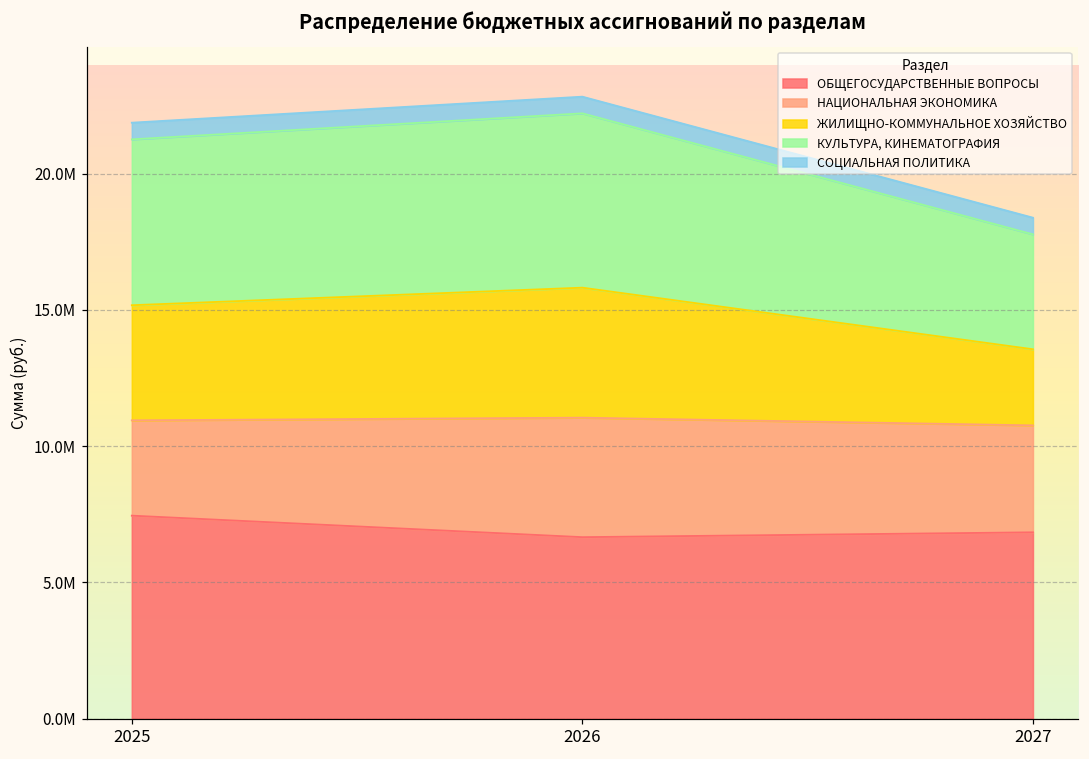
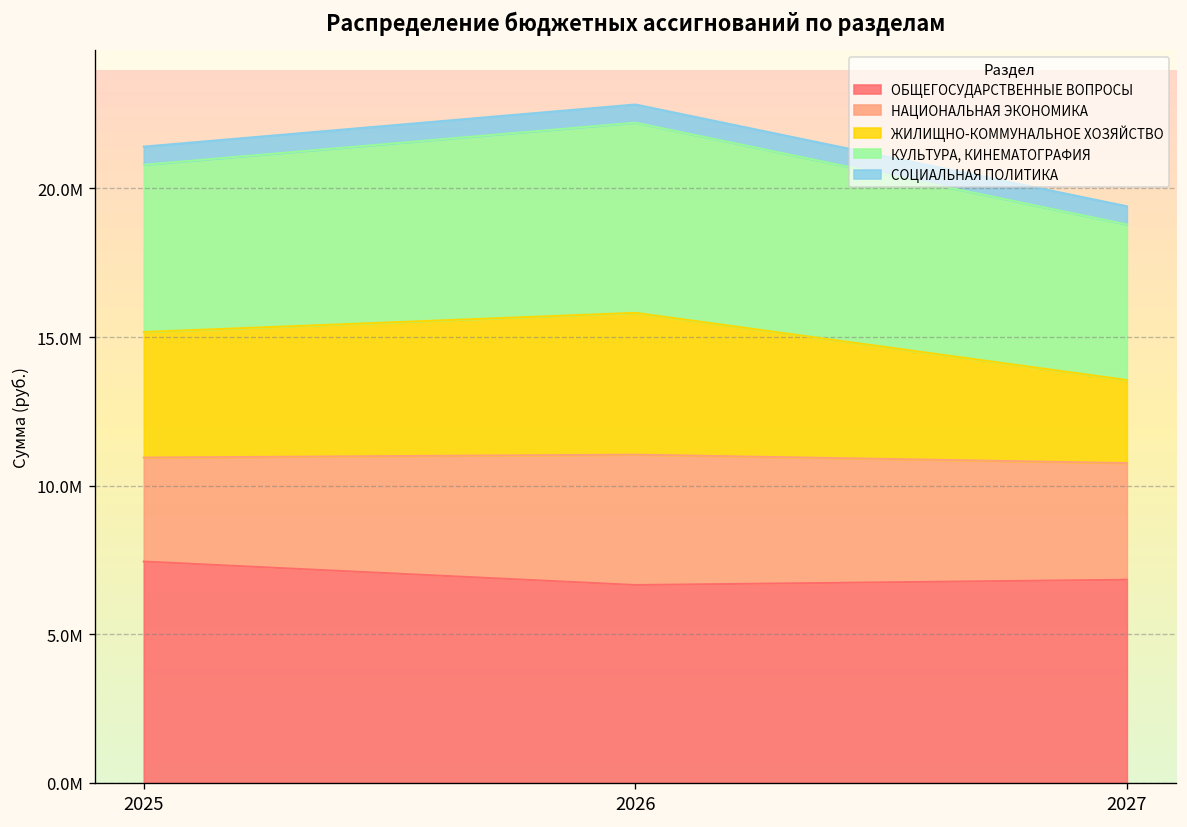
  {
    "ЖИЛИЩНО-КОММУНАЛЬНОЕ ХОЗЯЙСТВО": {
      "2025": 4200000,
      "2026": 4800000,
      "2027": 2800000
    },
    "КУЛЬТУРА, КИНЕМАТОГРАФИЯ": {
-     "2025": 6100000,
+     "2025": 5600000,
      "2026": 6400000,
-     "2027": 4200000
+     "2027": 5200000
    },
    "СОЦИАЛЬНАЯ ПОЛИТИКА": {
      "2025": 600000,
      "2026": 600000,
      "2027": 600000
    }
  }
